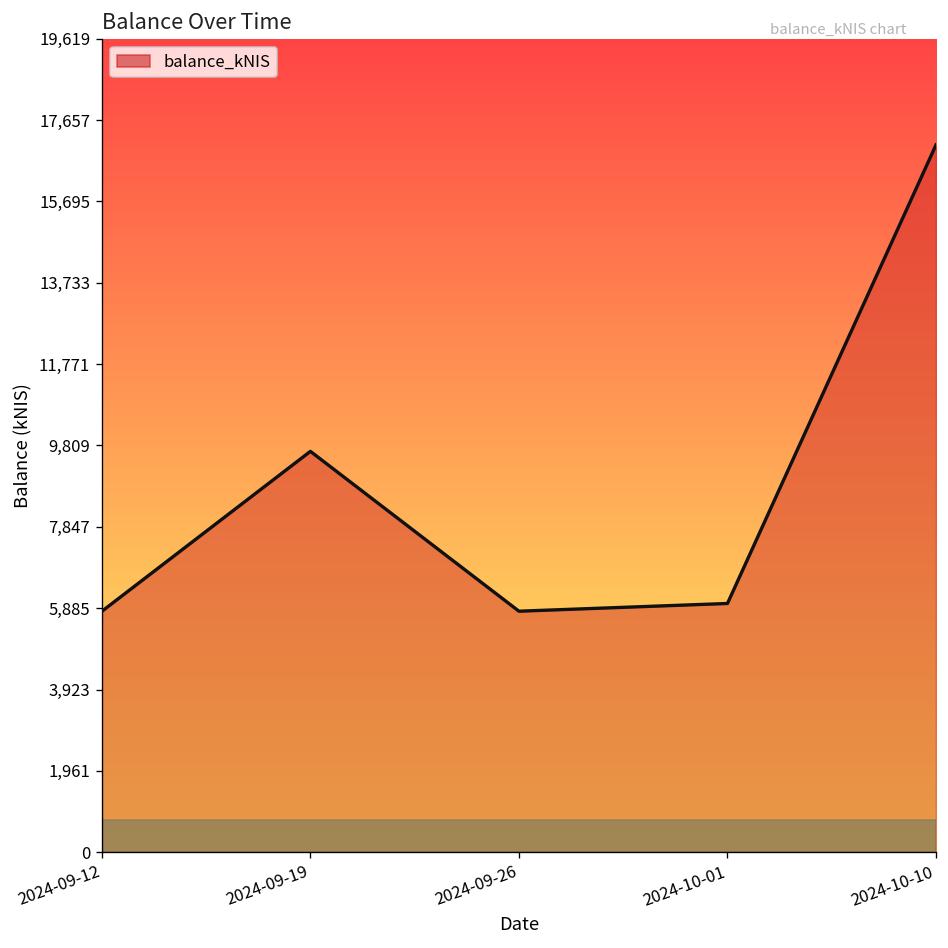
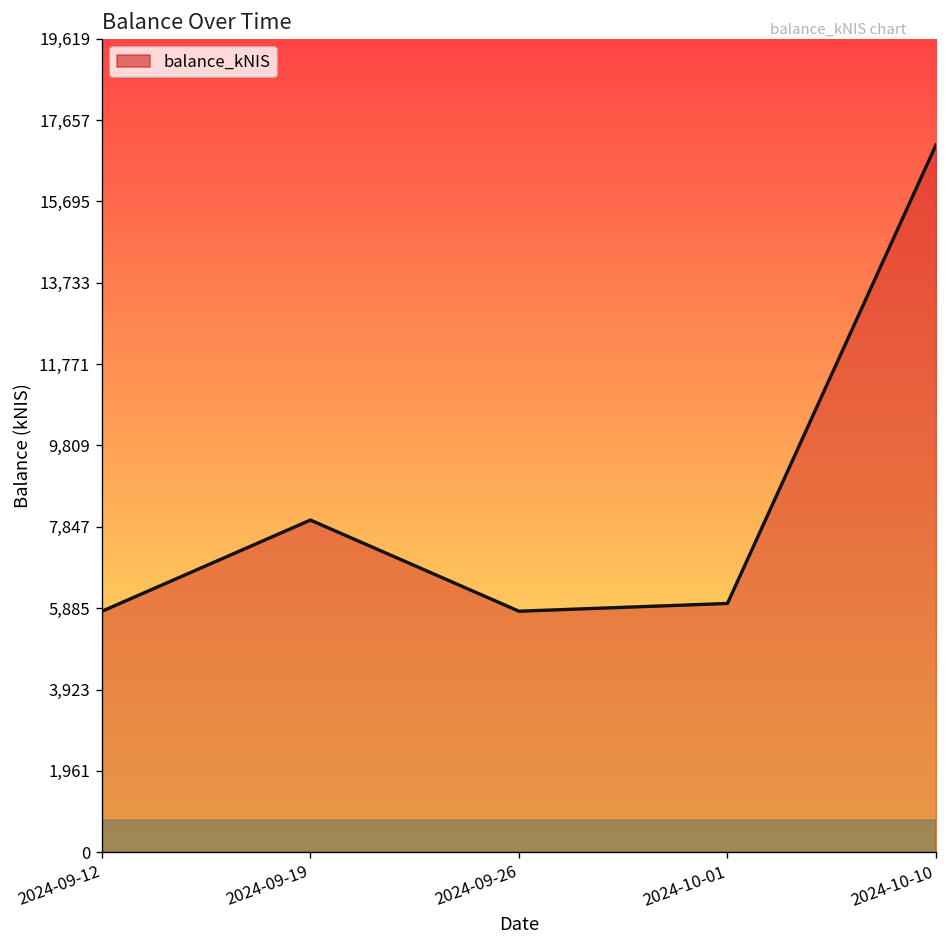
  {
    "2024-09-12": "5,800",
-   "2024-09-19": "9,700",
+   "2024-09-19": "8,000",
    "2024-09-26": "5,800",
    "2024-10-01": "6,000",
    "2024-10-10": "17,100"
  }
